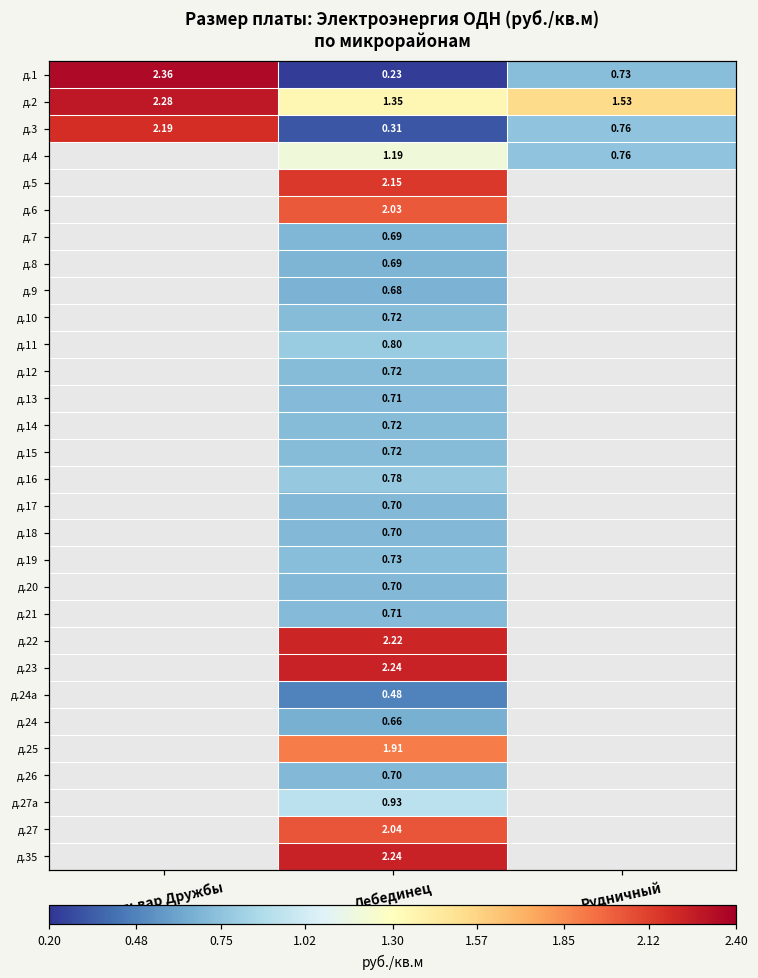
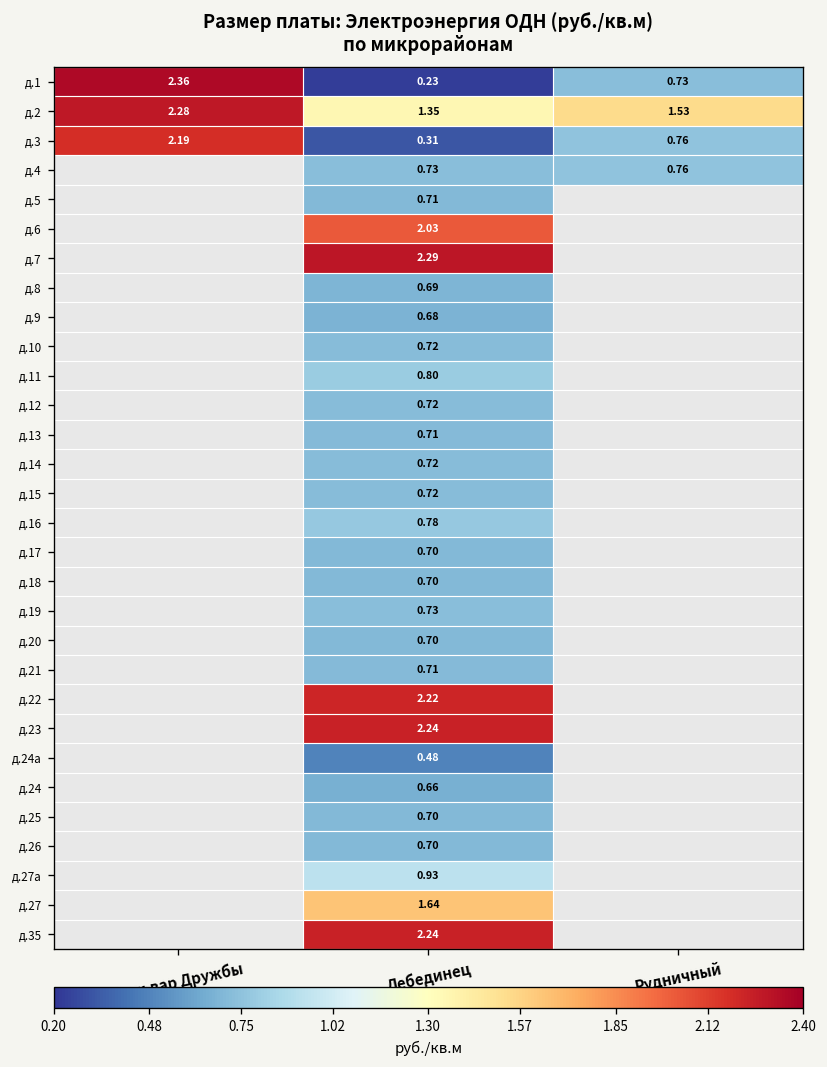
  {
    "д.1": {
      "Лебединец": 0.23,
      "Рудничный": 0.73
    },
    "д.2": {
      "Лебединец": 1.35,
      "Рудничный": 1.53
    },
    "д.3": {
      "Лебединец": 0.31,
      "Рудничный": 0.76
    },
    "д.4": {
-     "Лебединец": 1.19,
+     "Лебединец": 0.73,
      "Рудничный": 0.76
    },
    "д.5": {
-     "Лебединец": 2.15
+     "Лебединец": 0.71
    },
    "д.6": {
      "Лебединец": 2.03
    },
    "д.7": {
-     "Лебединец": 0.69
+     "Лебединец": 2.29
    },
    "д.8": {
      "Лебединец": 0.69
    },
    "д.9": {
      "Лебединец": 0.68
    },
    "д.10": {
      "Лебединец": 0.72
    },
    "д.11": {
      "Лебединец": 0.80
    },
    "д.12": {
      "Лебединец": 0.72
    },
    "д.13": {
      "Лебединец": 0.71
    },
    "д.14": {
      "Лебединец": 0.72
    },
    "д.15": {
      "Лебединец": 0.72
    },
    "д.16": {
      "Лебединец": 0.78
    },
    "д.17": {
      "Лебединец": 0.70
    },
    "д.18": {
      "Лебединец": 0.70
    },
    "д.19": {
      "Лебединец": 0.73
    },
    "д.20": {
      "Лебединец": 0.70
    },
    "д.21": {
      "Лебединец": 0.71
    },
    "д.22": {
      "Лебединец": 2.22
    },
    "д.23": {
      "Лебединец": 2.24
    },
    "д.24а": {
      "Лебединец": 0.48
    },
    "д.24": {
      "Лебединец": 0.66
    },
    "д.25": {
-     "Лебединец": 1.91
+     "Лебединец": 0.70
    },
    "д.26": {
      "Лебединец": 0.70
    },
    "д.27а": {
      "Лебединец": 0.93
    },
    "д.27": {
-     "Лебединец": 2.04
+     "Лебединец": 1.64
    },
    "д.35": {
      "Лебединец": 2.24
    }
  }
